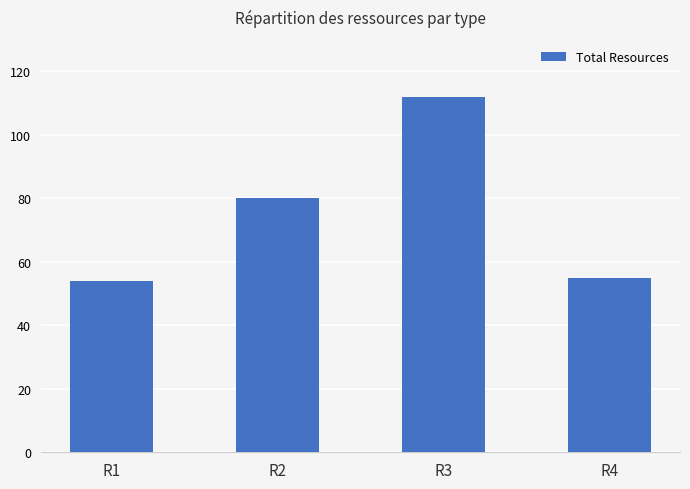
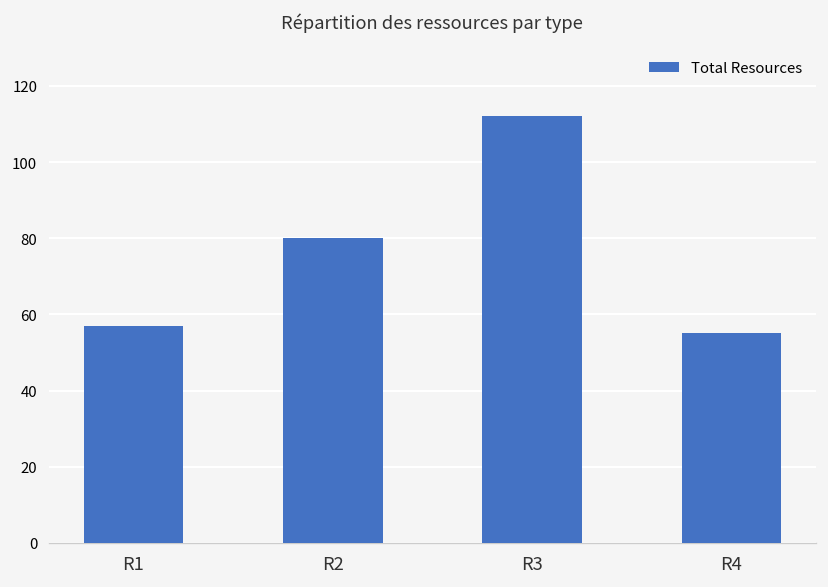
  {
-   "R1": 54,
+   "R1": 57,
    "R2": 80,
    "R3": 112,
    "R4": 55
  }
